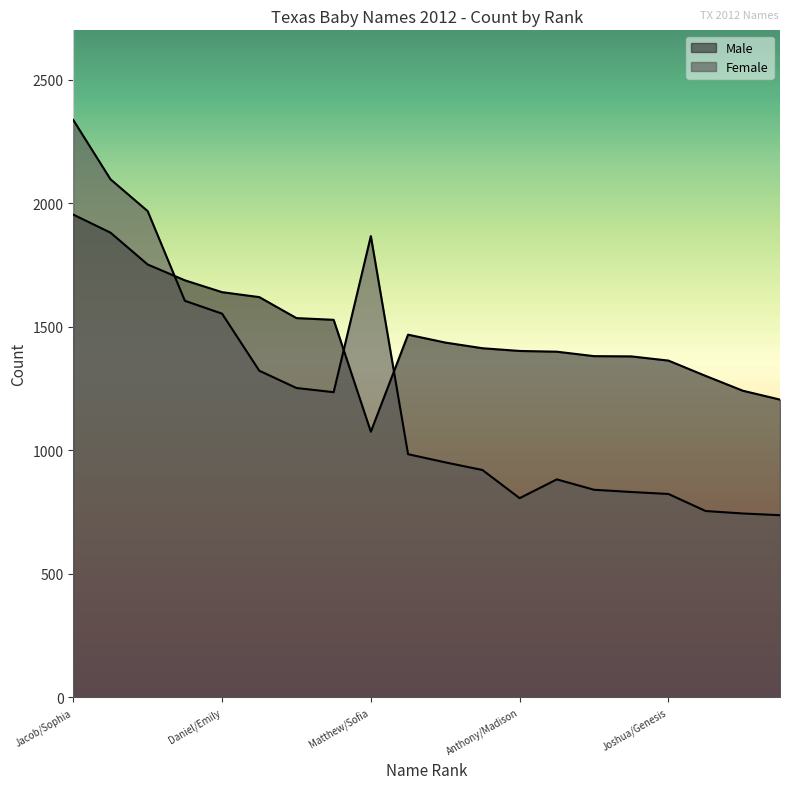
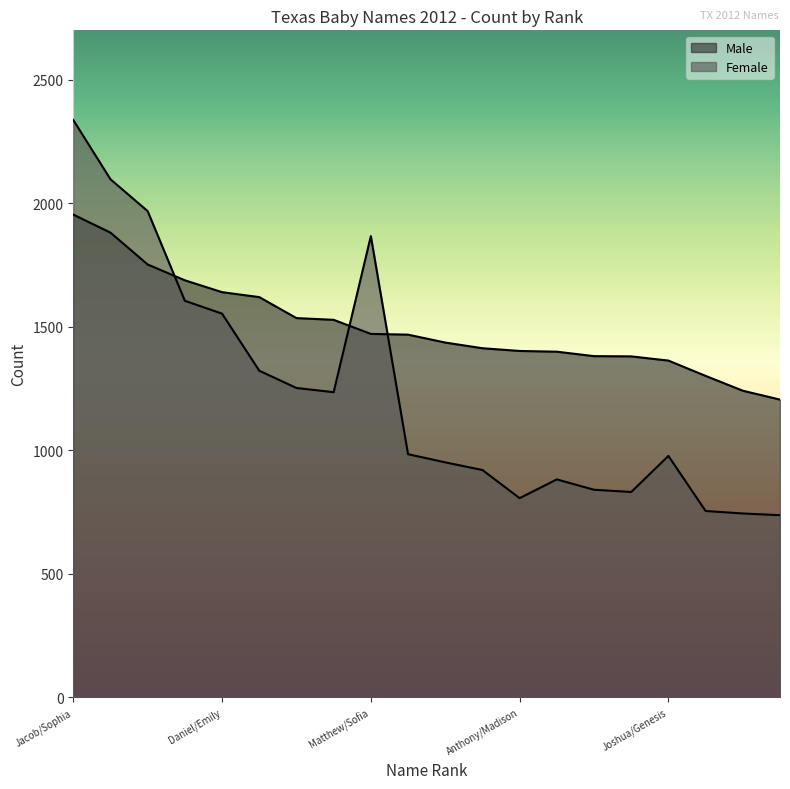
  {
    "Male": {
      "Jacob/Sophia": 1950,
      "Daniel/Emily": 1640,
-     "Matthew/Sofia": 1080,
+     "Matthew/Sofia": 1470,
      "Anthony/Madison": 1400,
      "Joshua/Genesis": 1360
    },
    "Female": {
      "Jacob/Sophia": 2340,
      "Daniel/Emily": 1550,
      "Matthew/Sofia": 1870,
      "Anthony/Madison": 810,
-     "Joshua/Genesis": 820
+     "Joshua/Genesis": 980
    }
  }
